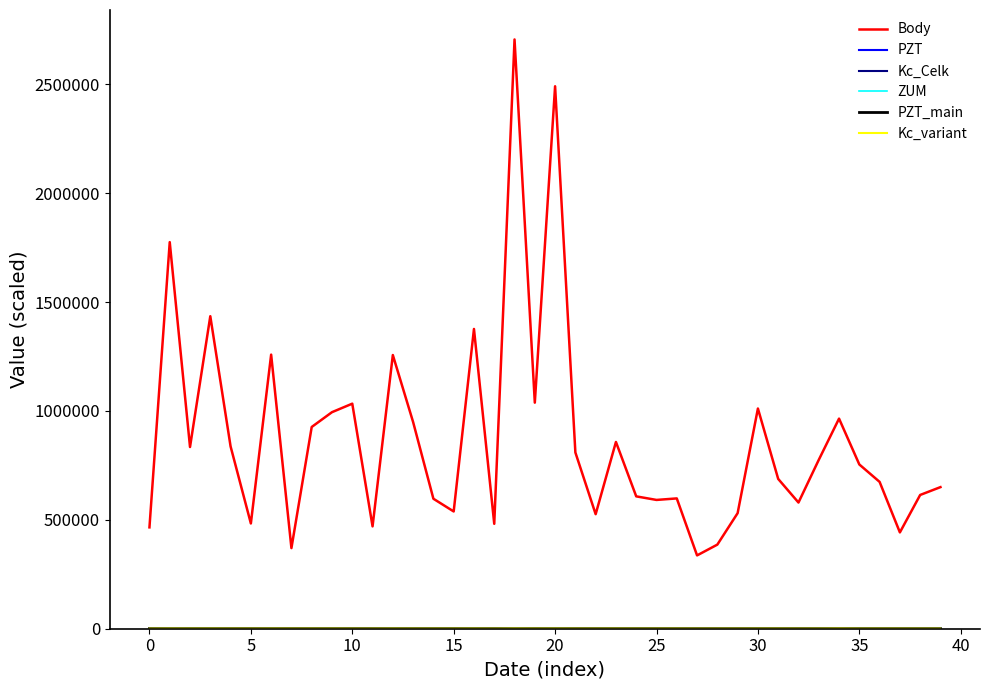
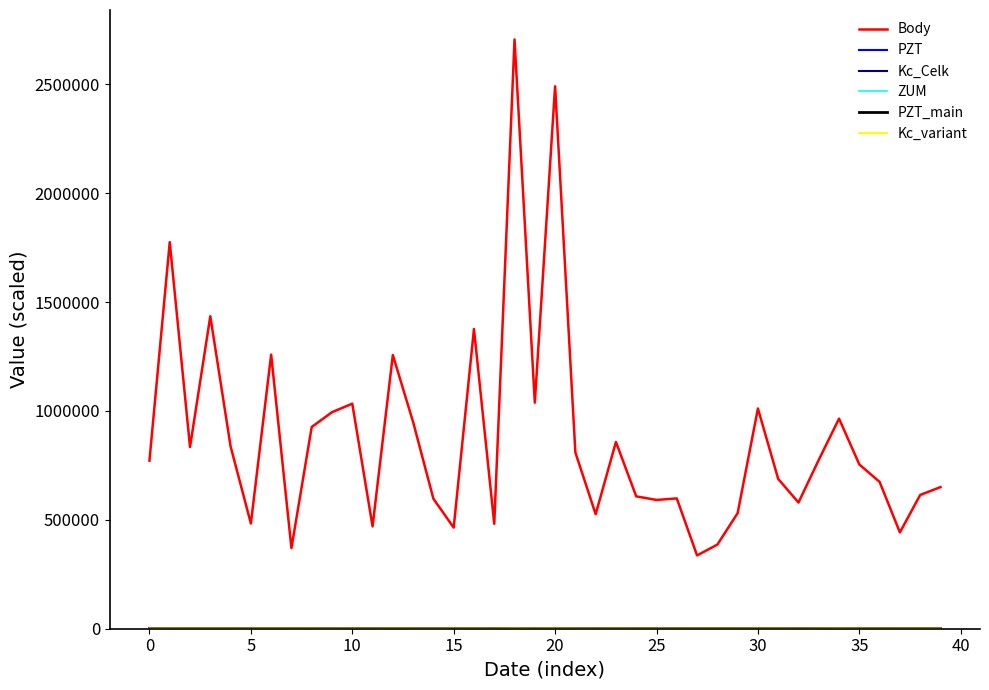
  {
    "Body": {
-     "0": 470000,
+     "0": 770000,
      "5": 480000,
      "10": 1030000,
-     "15": 540000,
+     "15": 460000,
      "20": 2490000,
      "25": 590000,
      "30": 1010000,
      "35": 750000
    }
  }
